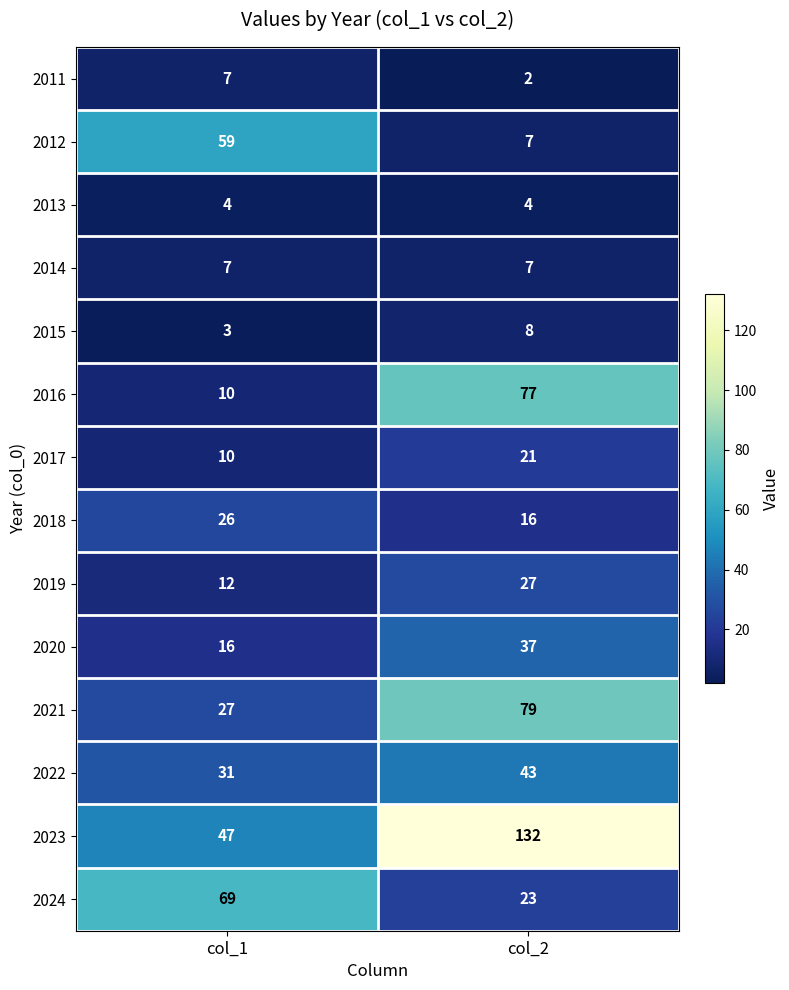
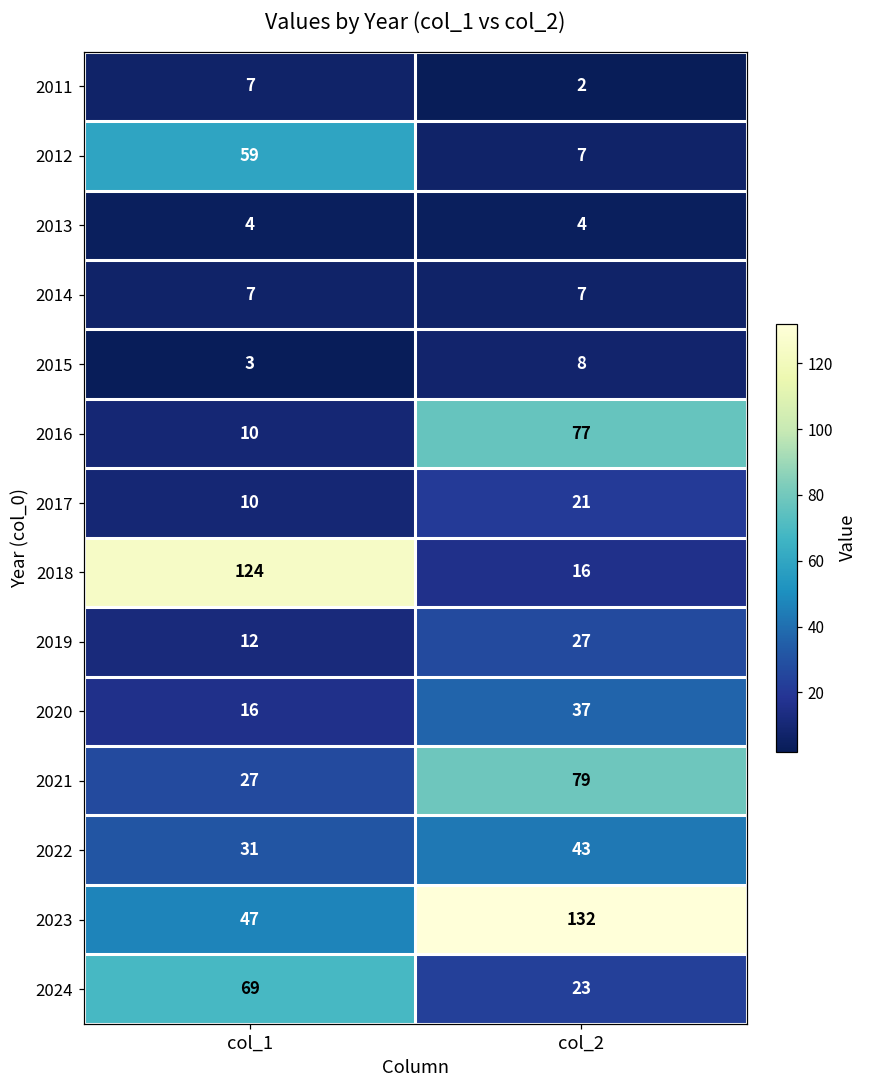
  {
    "2011": {
      "col_1": 7,
      "col_2": 2
    },
    "2012": {
      "col_1": 59,
      "col_2": 7
    },
    "2013": {
      "col_1": 4,
      "col_2": 4
    },
    "2014": {
      "col_1": 7,
      "col_2": 7
    },
    "2015": {
      "col_1": 3,
      "col_2": 8
    },
    "2016": {
      "col_1": 10,
      "col_2": 77
    },
    "2017": {
      "col_1": 10,
      "col_2": 21
    },
    "2018": {
-     "col_1": 26,
+     "col_1": 124,
      "col_2": 16
    },
    "2019": {
      "col_1": 12,
      "col_2": 27
    },
    "2020": {
      "col_1": 16,
      "col_2": 37
    },
    "2021": {
      "col_1": 27,
      "col_2": 79
    },
    "2022": {
      "col_1": 31,
      "col_2": 43
    },
    "2023": {
      "col_1": 47,
      "col_2": 132
    },
    "2024": {
      "col_1": 69,
      "col_2": 23
    }
  }
